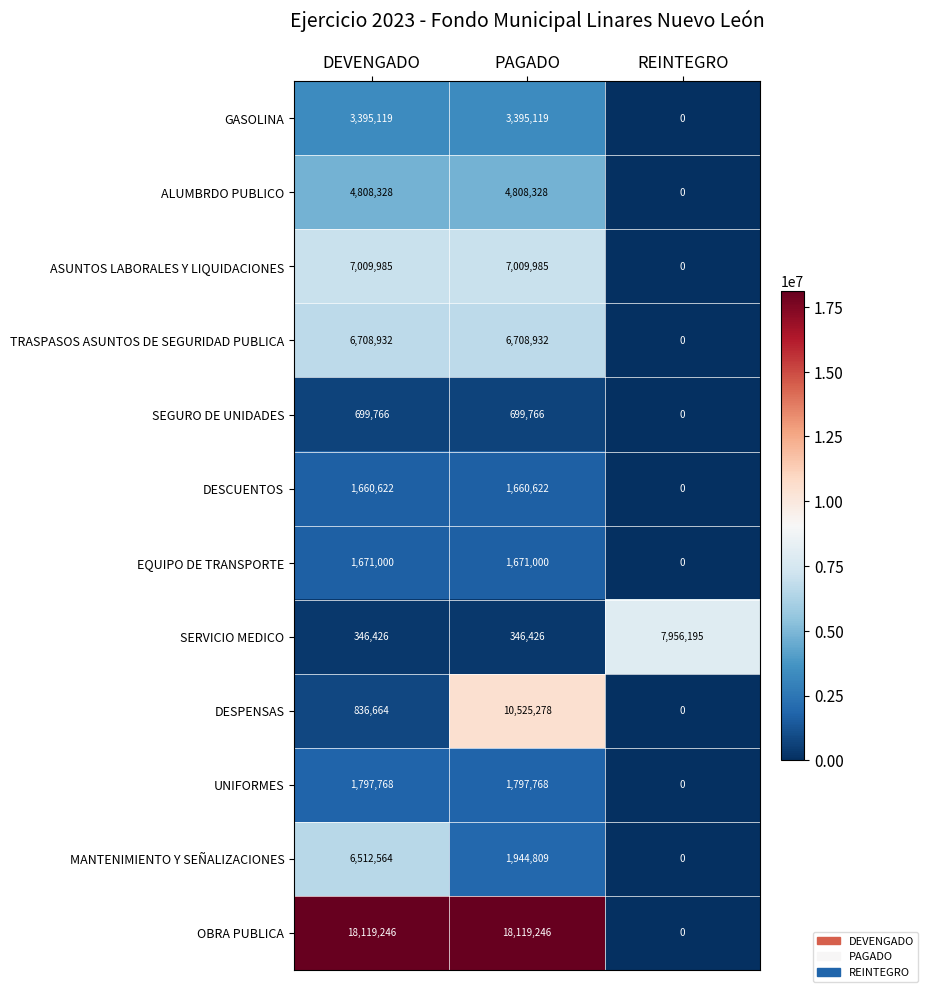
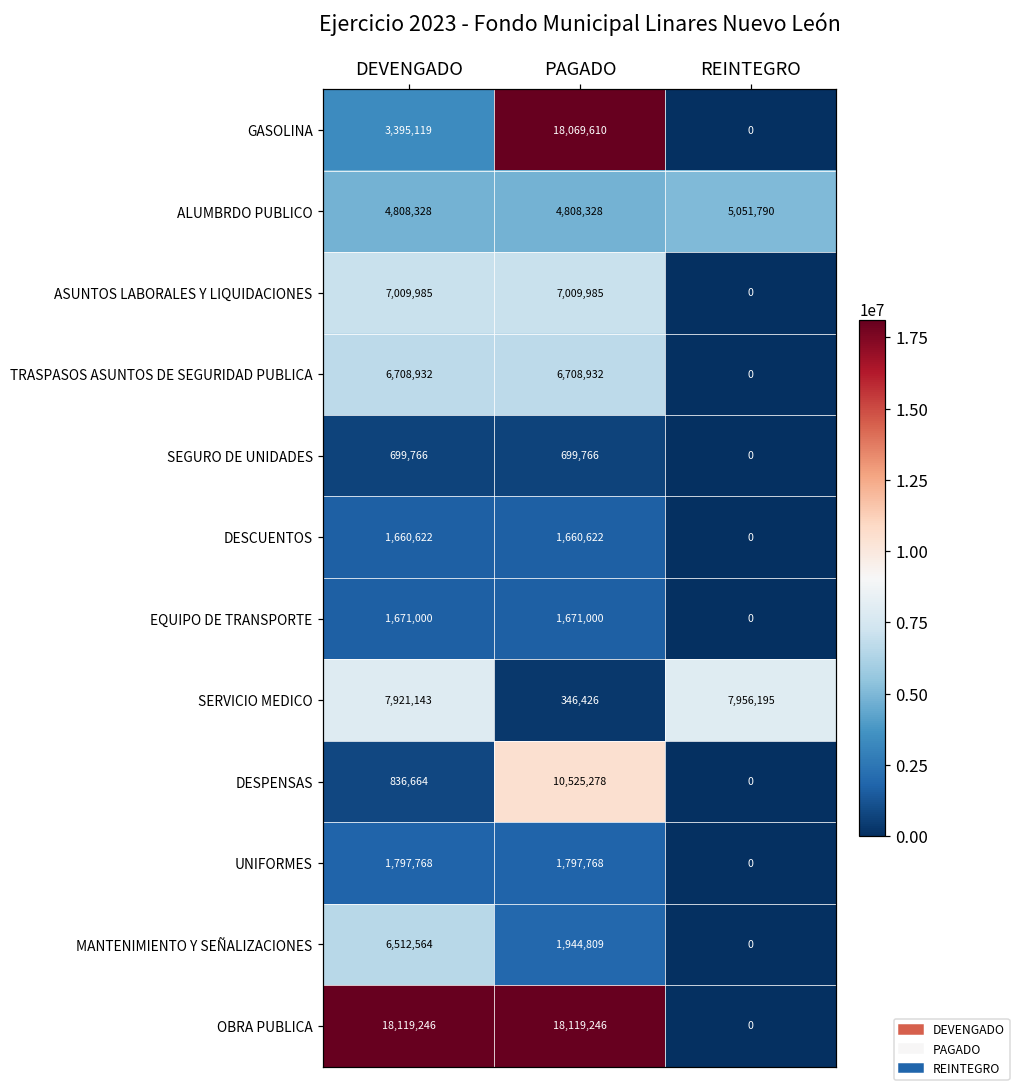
  {
    "GASOLINA": {
      "DEVENGADO": "3,395,119",
-     "PAGADO": "3,395,119",
+     "PAGADO": "18,069,610",
      "REINTEGRO": "0"
    },
    "ALUMBRDO PUBLICO": {
      "DEVENGADO": "4,808,328",
      "PAGADO": "4,808,328",
-     "REINTEGRO": "0"
+     "REINTEGRO": "5,051,790"
    },
    "ASUNTOS LABORALES Y LIQUIDACIONES": {
      "DEVENGADO": "7,009,985",
      "PAGADO": "7,009,985",
      "REINTEGRO": "0"
    },
    "TRASPASOS ASUNTOS DE SEGURIDAD PUBLICA": {
      "DEVENGADO": "6,708,932",
      "PAGADO": "6,708,932",
      "REINTEGRO": "0"
    },
    "SEGURO DE UNIDADES": {
      "DEVENGADO": "699,766",
      "PAGADO": "699,766",
      "REINTEGRO": "0"
    },
    "DESCUENTOS": {
      "DEVENGADO": "1,660,622",
      "PAGADO": "1,660,622",
      "REINTEGRO": "0"
    },
    "EQUIPO DE TRANSPORTE": {
      "DEVENGADO": "1,671,000",
      "PAGADO": "1,671,000",
      "REINTEGRO": "0"
    },
    "SERVICIO MEDICO": {
-     "DEVENGADO": "346,426",
+     "DEVENGADO": "7,921,143",
      "PAGADO": "346,426",
      "REINTEGRO": "7,956,195"
    },
    "DESPENSAS": {
      "DEVENGADO": "836,664",
      "PAGADO": "10,525,278",
      "REINTEGRO": "0"
    },
    "UNIFORMES": {
      "DEVENGADO": "1,797,768",
      "PAGADO": "1,797,768",
      "REINTEGRO": "0"
    },
    "MANTENIMIENTO Y SEÑALIZACIONES": {
      "DEVENGADO": "6,512,564",
      "PAGADO": "1,944,809",
      "REINTEGRO": "0"
    },
    "OBRA PUBLICA": {
      "DEVENGADO": "18,119,246",
      "PAGADO": "18,119,246",
      "REINTEGRO": "0"
    }
  }
